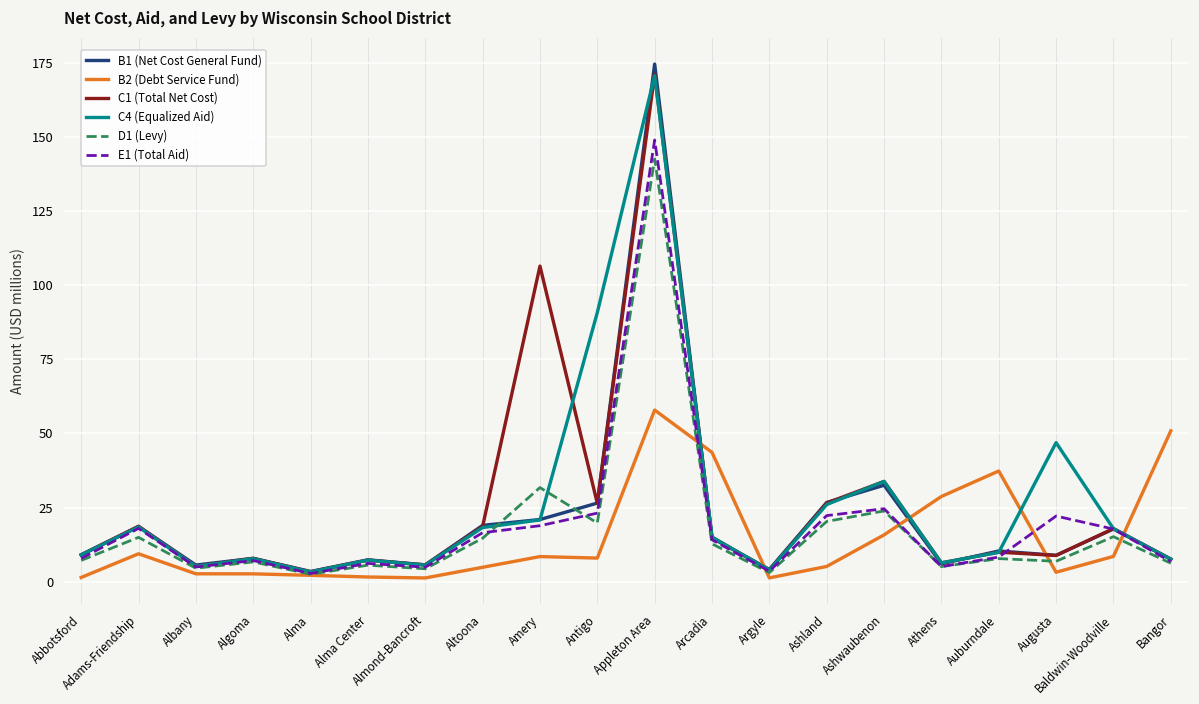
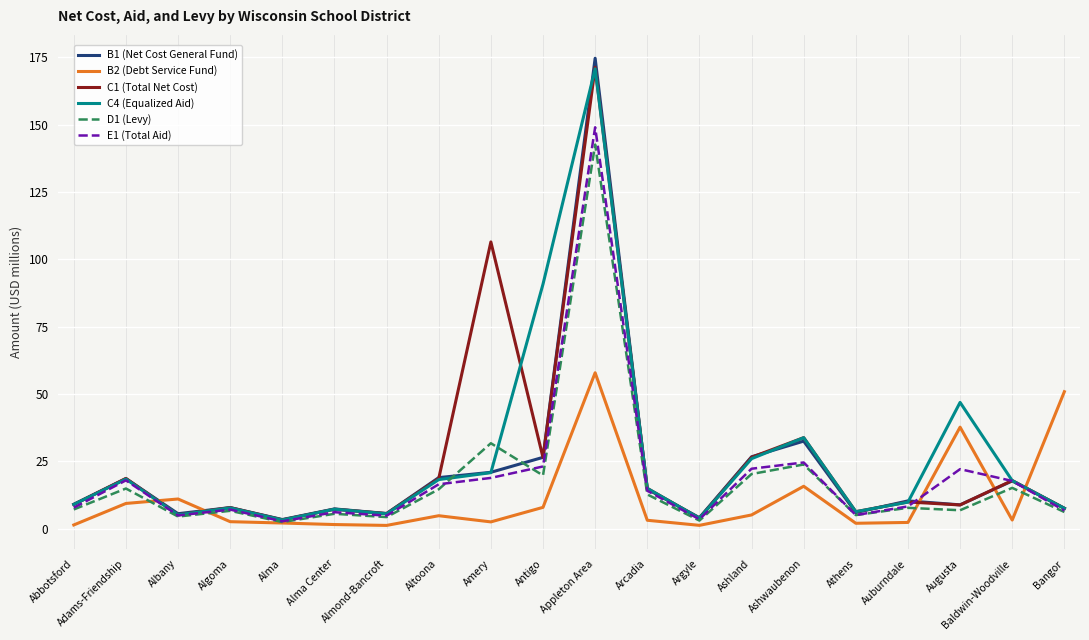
  {
    "B1 (Net Cost General Fund)": {
      "Appleton Area": 175,
      "Ashwaubenon": 33
    },
    "B2 (Debt Service Fund)": {
      "Abbotsford": 1,
      "Adams-Friendship": 9,
-     "Albany": 3,
+     "Albany": 11,
      "Algoma": 3,
      "Alma Center": 2,
      "Almond-Bancroft": 1,
      "Altoona": 5,
-     "Amery": 8,
+     "Amery": 3,
      "Antigo": 8,
      "Appleton Area": 58,
-     "Arcadia": 44,
+     "Arcadia": 3,
      "Argyle": 1,
      "Ashland": 5,
      "Ashwaubenon": 16,
-     "Athens": 29,
-     "Auburndale": 37,
-     "Augusta": 3,
-     "Baldwin-Woodville": 9,
+     "Athens": 2,
+     "Auburndale": 2,
+     "Augusta": 38,
+     "Baldwin-Woodville": 3,
      "Bangor": 51
    },
    "C1 (Total Net Cost)": {
      "Amery": 106
    },
    "C4 (Equalized Aid)": {
      "Antigo": 91,
      "Augusta": 47
    },
    "D1 (Levy)": {
      "Adams-Friendship": 15,
      "Altoona": 15,
      "Amery": 32,
      "Antigo": 20,
      "Appleton Area": 143,
      "Arcadia": 13,
      "Ashland": 20,
      "Augusta": 7,
      "Baldwin-Woodville": 15
    },
    "E1 (Total Aid)": {
      "Altoona": 17,
      "Amery": 19,
      "Antigo": 23,
      "Appleton Area": 149,
      "Ashland": 22,
      "Augusta": 22
    }
  }
